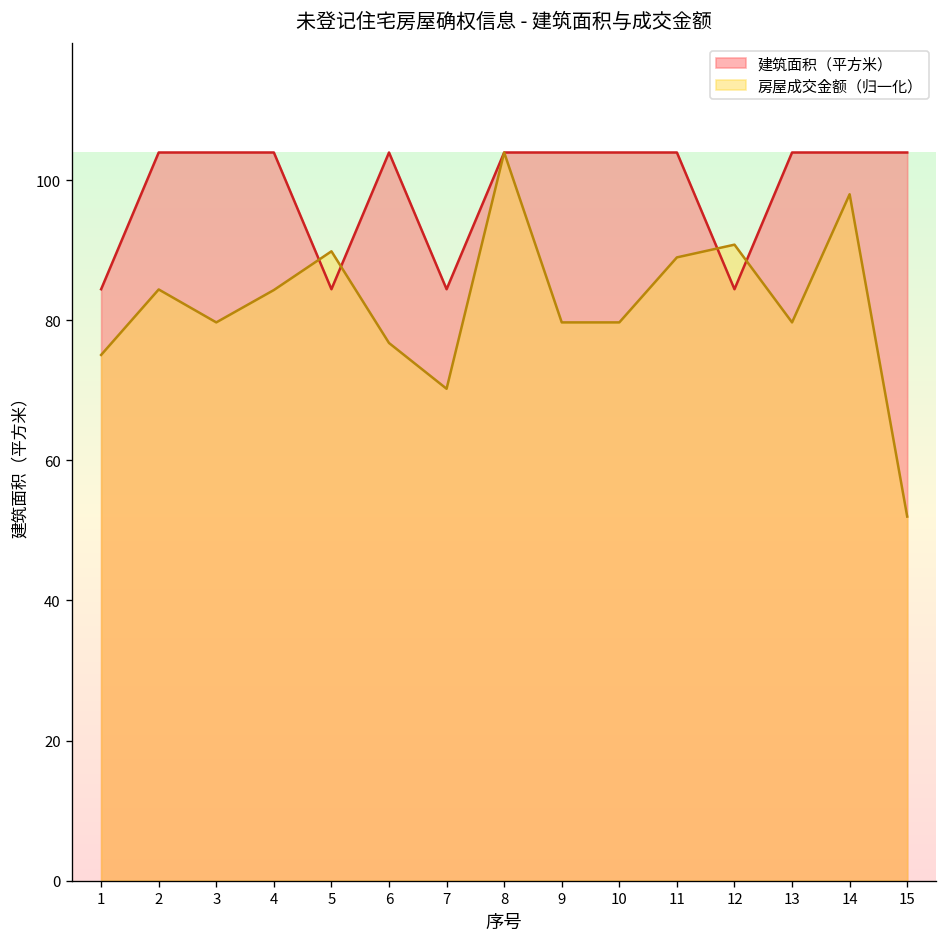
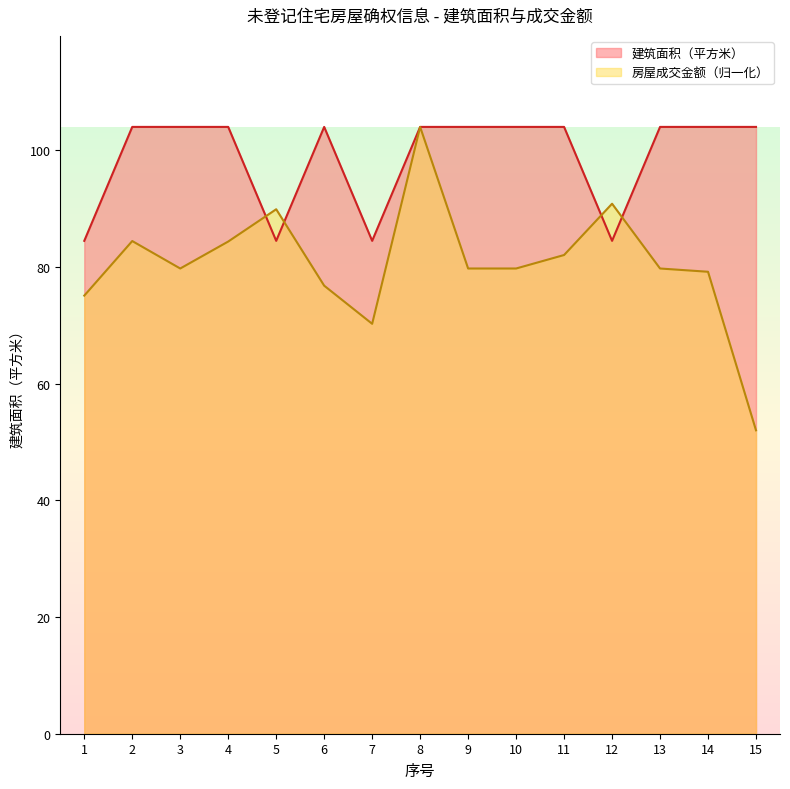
  {
    "建筑面积（平方米）": {
      "1": 84,
      "2": 104,
      "3": 104,
      "4": 104,
      "5": 84,
      "6": 104,
      "7": 84,
      "9": 104,
      "10": 104,
      "11": 104,
      "12": 84,
      "13": 104,
      "14": 104,
      "15": 104
    },
    "房屋成交金额（归一化）": {
      "1": 75,
      "2": 84,
      "3": 80,
      "4": 84,
      "5": 90,
      "6": 77,
      "7": 70,
      "9": 80,
      "10": 80,
-     "11": 89,
+     "11": 82,
      "12": 91,
      "13": 80,
-     "14": 98,
+     "14": 79,
      "15": 52
    }
  }
